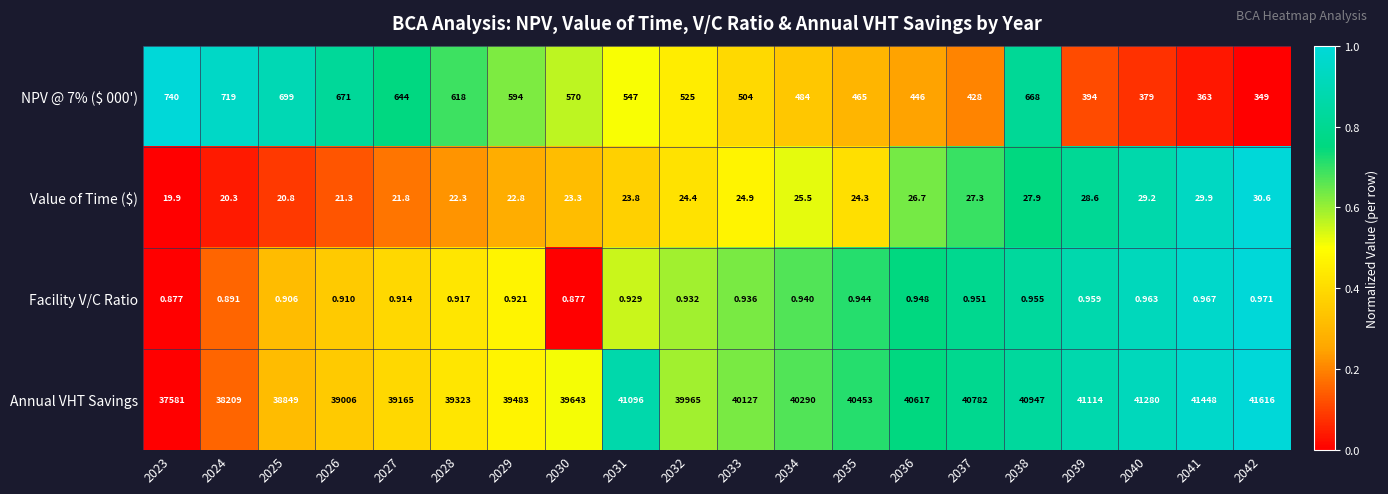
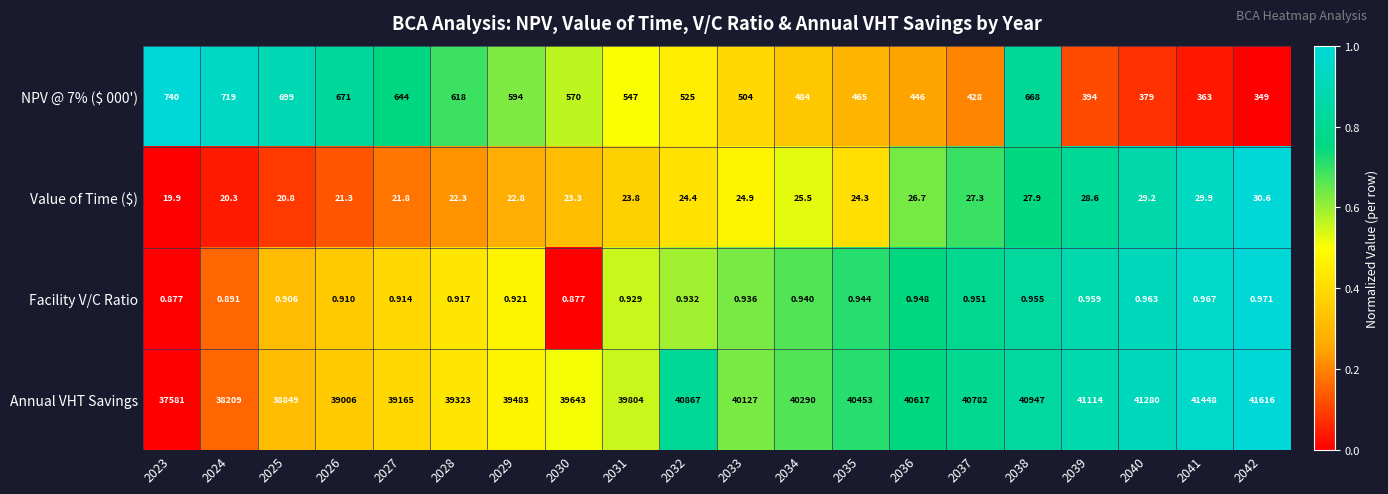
  {
    "NPV @ 7% ($ 000')": {
      "2023": 740,
      "2024": 719,
      "2025": 699,
      "2026": 671,
      "2027": 644,
      "2028": 618,
      "2029": 594,
      "2030": 570,
      "2031": 547,
      "2032": 525,
      "2033": 504,
      "2034": 484,
      "2035": 465,
      "2036": 446,
      "2037": 428,
      "2038": 668,
      "2039": 394,
      "2040": 379,
      "2041": 363,
      "2042": 349
    },
    "Value of Time ($)": {
      "2023": 19.9,
      "2024": 20.3,
      "2025": 20.8,
      "2026": 21.3,
      "2027": 21.8,
      "2028": 22.3,
      "2029": 22.8,
      "2030": 23.3,
      "2031": 23.8,
      "2032": 24.4,
      "2033": 24.9,
      "2034": 25.5,
      "2035": 24.3,
      "2036": 26.7,
      "2037": 27.3,
      "2038": 27.9,
      "2039": 28.6,
      "2040": 29.2,
      "2041": 29.9,
      "2042": 30.6
    },
    "Facility V/C Ratio": {
      "2023": 0.877,
      "2024": 0.891,
      "2025": 0.906,
      "2026": 0.910,
      "2027": 0.914,
      "2028": 0.917,
      "2029": 0.921,
      "2030": 0.877,
      "2031": 0.929,
      "2032": 0.932,
      "2033": 0.936,
      "2034": 0.940,
      "2035": 0.944,
      "2036": 0.948,
      "2037": 0.951,
      "2038": 0.955,
      "2039": 0.959,
      "2040": 0.963,
      "2041": 0.967,
      "2042": 0.971
    },
    "Annual VHT Savings": {
      "2023": 37581,
      "2024": 38209,
      "2025": 38849,
      "2026": 39006,
      "2027": 39165,
      "2028": 39323,
      "2029": 39483,
      "2030": 39643,
-     "2031": 41096,
-     "2032": 39965,
+     "2031": 39804,
+     "2032": 40867,
      "2033": 40127,
      "2034": 40290,
      "2035": 40453,
      "2036": 40617,
      "2037": 40782,
      "2038": 40947,
      "2039": 41114,
      "2040": 41280,
      "2041": 41448,
      "2042": 41616
    }
  }
